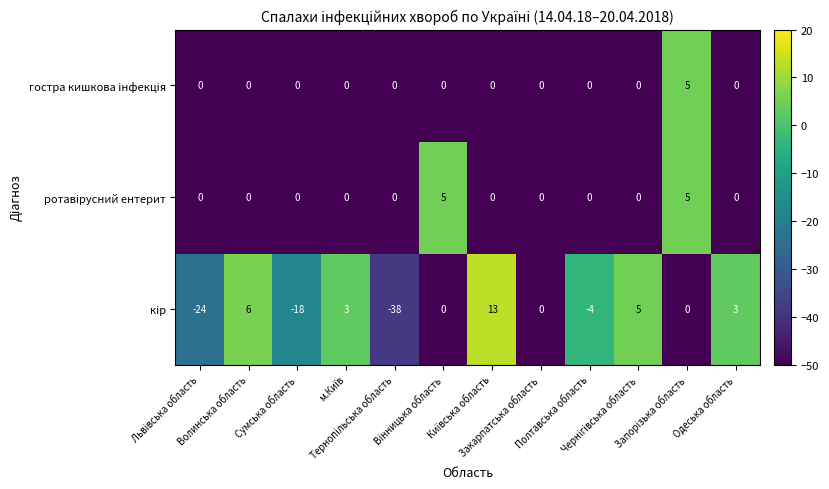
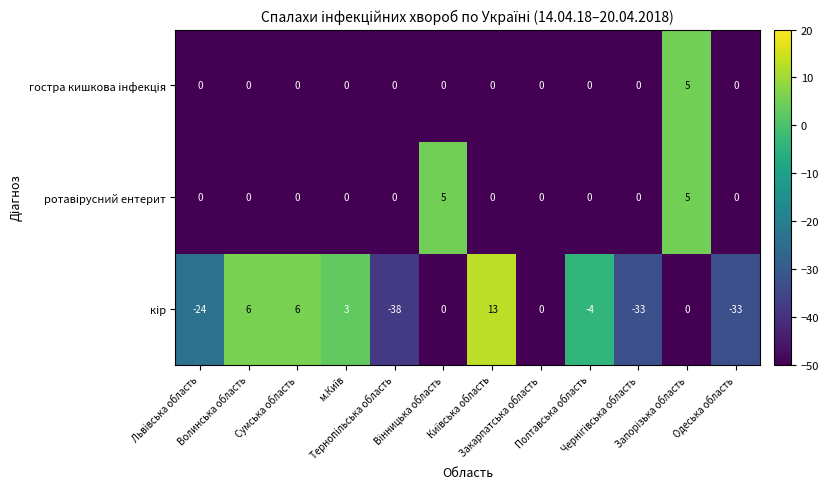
  {
    "гостра кишкова інфекція": {
      "Львівська область": 0,
      "Волинська область": 0,
      "Сумська область": 0,
      "м.Київ": 0,
      "Тернопільська область": 0,
      "Вінницька область": 0,
      "Київська область": 0,
      "Закарпатська область": 0,
      "Полтавська область": 0,
      "Чернігівська область": 0,
      "Запорізька область": 5,
      "Одеська область": 0
    },
    "ротавірусний ентерит": {
      "Львівська область": 0,
      "Волинська область": 0,
      "Сумська область": 0,
      "м.Київ": 0,
      "Тернопільська область": 0,
      "Вінницька область": 5,
      "Київська область": 0,
      "Закарпатська область": 0,
      "Полтавська область": 0,
      "Чернігівська область": 0,
      "Запорізька область": 5,
      "Одеська область": 0
    },
    "кір": {
      "Львівська область": -24,
      "Волинська область": 6,
-     "Сумська область": -18,
+     "Сумська область": 6,
      "м.Київ": 3,
      "Тернопільська область": -38,
      "Вінницька область": 0,
      "Київська область": 13,
      "Закарпатська область": 0,
      "Полтавська область": -4,
-     "Чернігівська область": 5,
+     "Чернігівська область": -33,
      "Запорізька область": 0,
-     "Одеська область": 3
+     "Одеська область": -33
    }
  }
